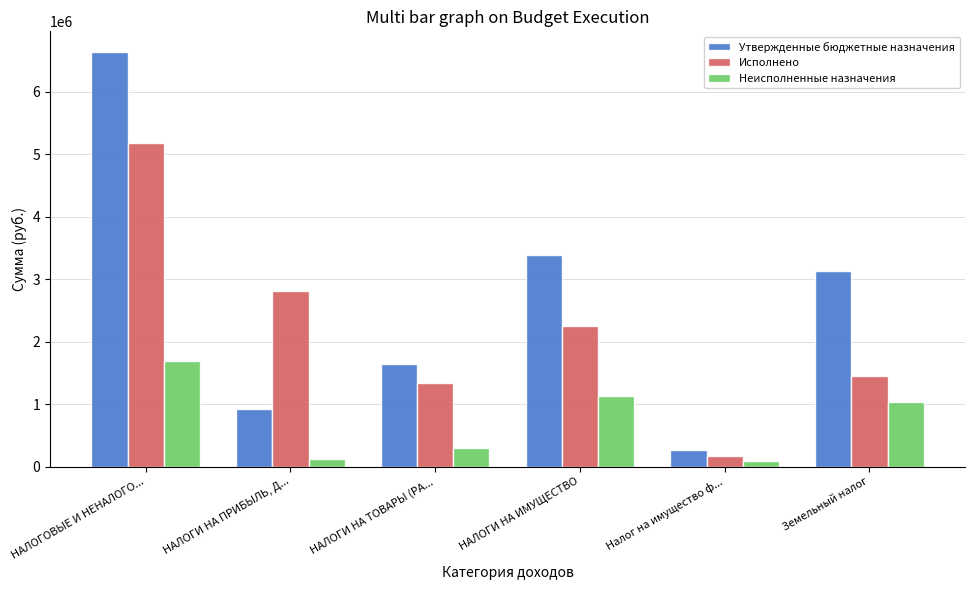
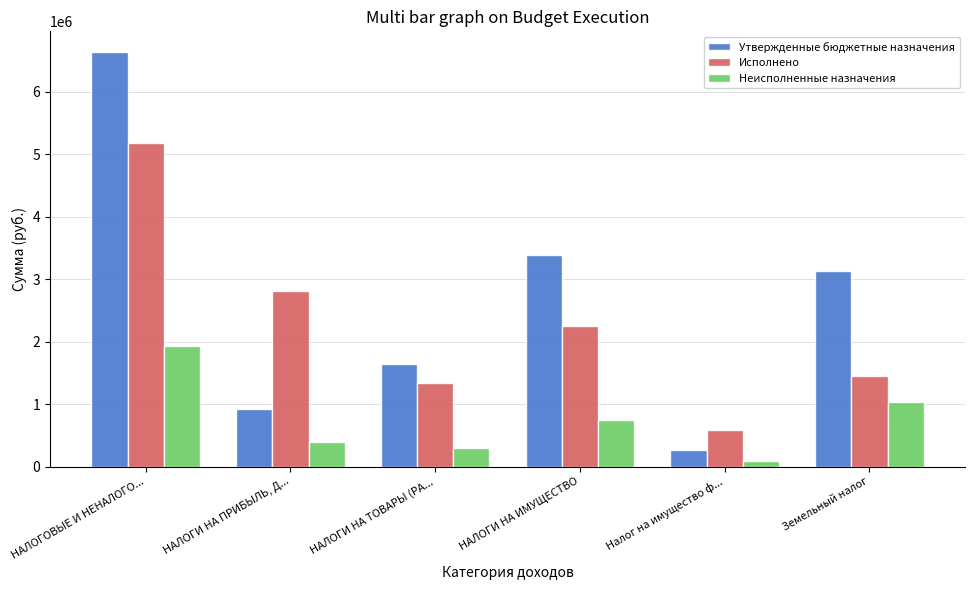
  {
    "Утвержденные бюджетные назначения": {
      "НАЛОГОВЫЕ И НЕНАЛОГО...": 6600000,
      "НАЛОГИ НА ПРИБЫЛЬ, Д...": 900000,
      "НАЛОГИ НА ТОВАРЫ (РА...": 1600000,
      "НАЛОГИ НА ИМУЩЕСТВО": 3400000,
      "Налог на имущество ф...": 300000,
      "Земельный налог": 3100000
    },
    "Исполнено": {
      "НАЛОГОВЫЕ И НЕНАЛОГО...": 5200000,
      "НАЛОГИ НА ПРИБЫЛЬ, Д...": 2800000,
      "НАЛОГИ НА ТОВАРЫ (РА...": 1300000,
      "НАЛОГИ НА ИМУЩЕСТВО": 2300000,
-     "Налог на имущество ф...": 200000,
+     "Налог на имущество ф...": 600000,
      "Земельный налог": 1400000
    },
    "Неисполненные назначения": {
-     "НАЛОГОВЫЕ И НЕНАЛОГО...": 1700000,
-     "НАЛОГИ НА ПРИБЫЛЬ, Д...": 100000,
+     "НАЛОГОВЫЕ И НЕНАЛОГО...": 1900000,
+     "НАЛОГИ НА ПРИБЫЛЬ, Д...": 400000,
      "НАЛОГИ НА ТОВАРЫ (РА...": 300000,
-     "НАЛОГИ НА ИМУЩЕСТВО": 1100000,
+     "НАЛОГИ НА ИМУЩЕСТВО": 800000,
      "Налог на имущество ф...": 100000,
      "Земельный налог": 1000000
    }
  }
